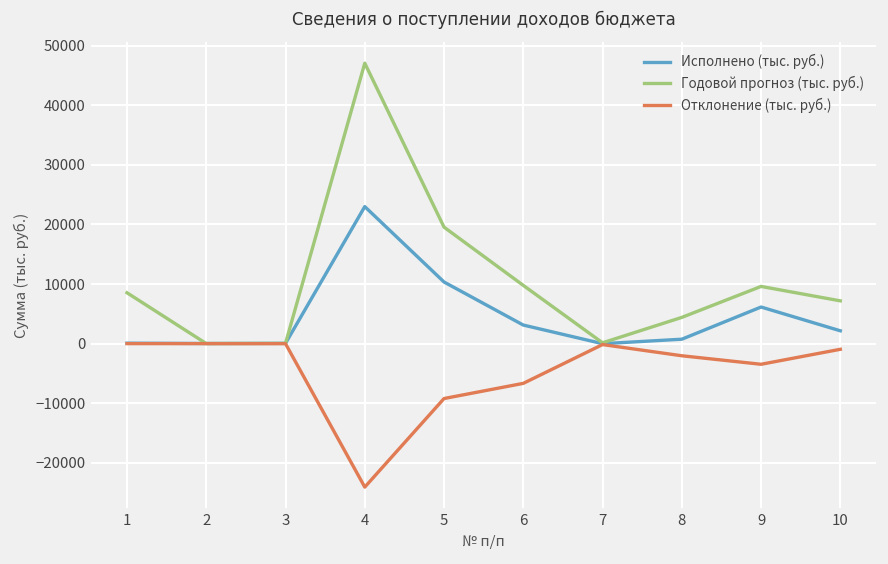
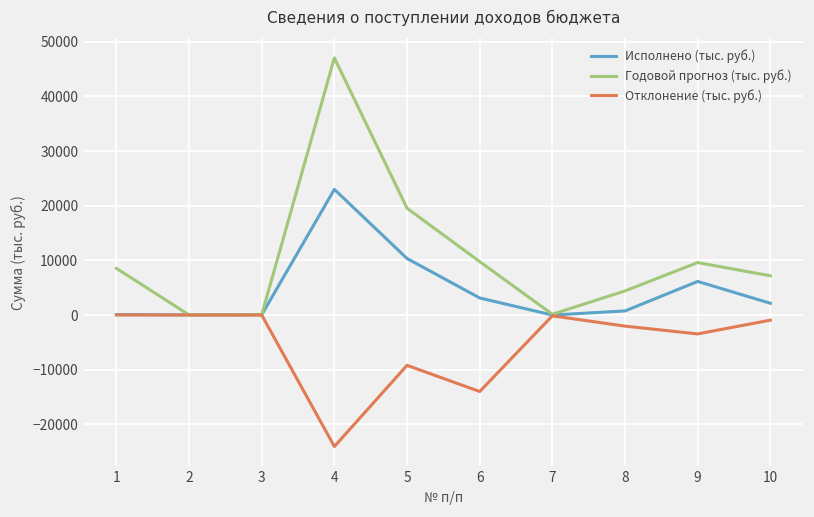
  {
    "Исполнено (тыс. руб.)": {
      "4": 23000,
      "5": 10000,
      "6": 3000,
      "8": 1000,
      "9": 6000,
      "10": 2000
    },
    "Годовой прогноз (тыс. руб.)": {
      "1": 9000,
      "4": 47000,
      "5": 20000,
      "6": 10000,
      "8": 4000,
      "9": 10000,
      "10": 7000
    },
    "Отклонение (тыс. руб.)": {
      "4": -24000,
      "5": -9000,
-     "6": -7000,
+     "6": -14000,
      "8": -2000,
      "9": -3000,
      "10": -1000
    }
  }
